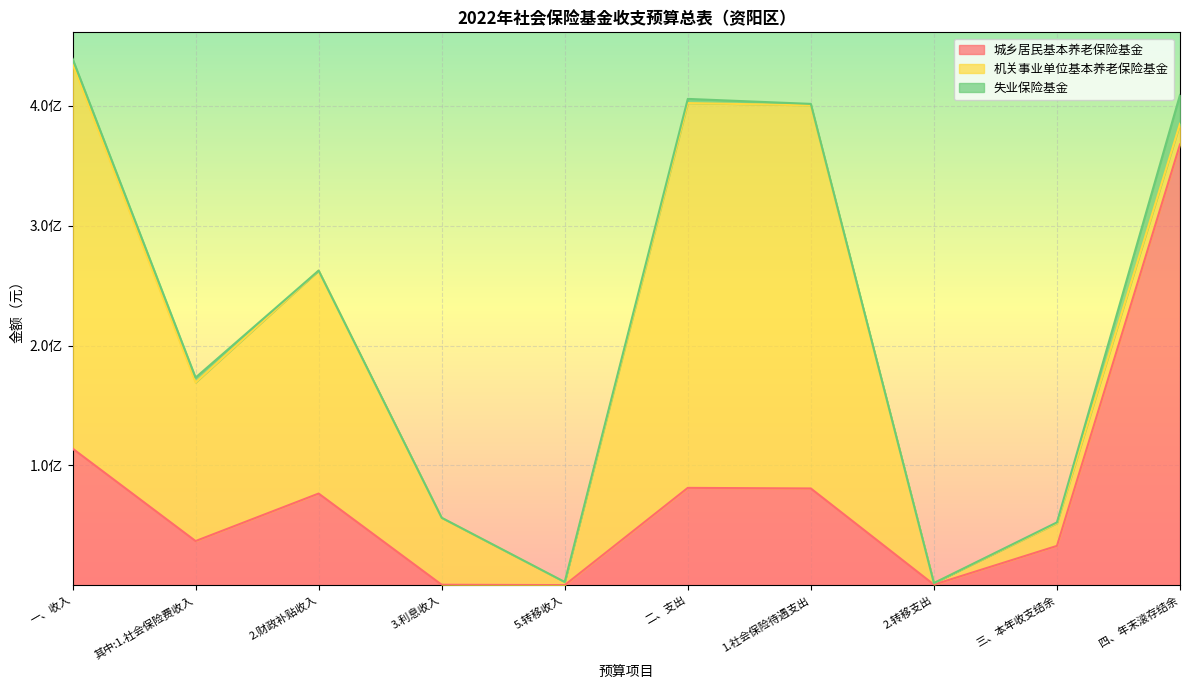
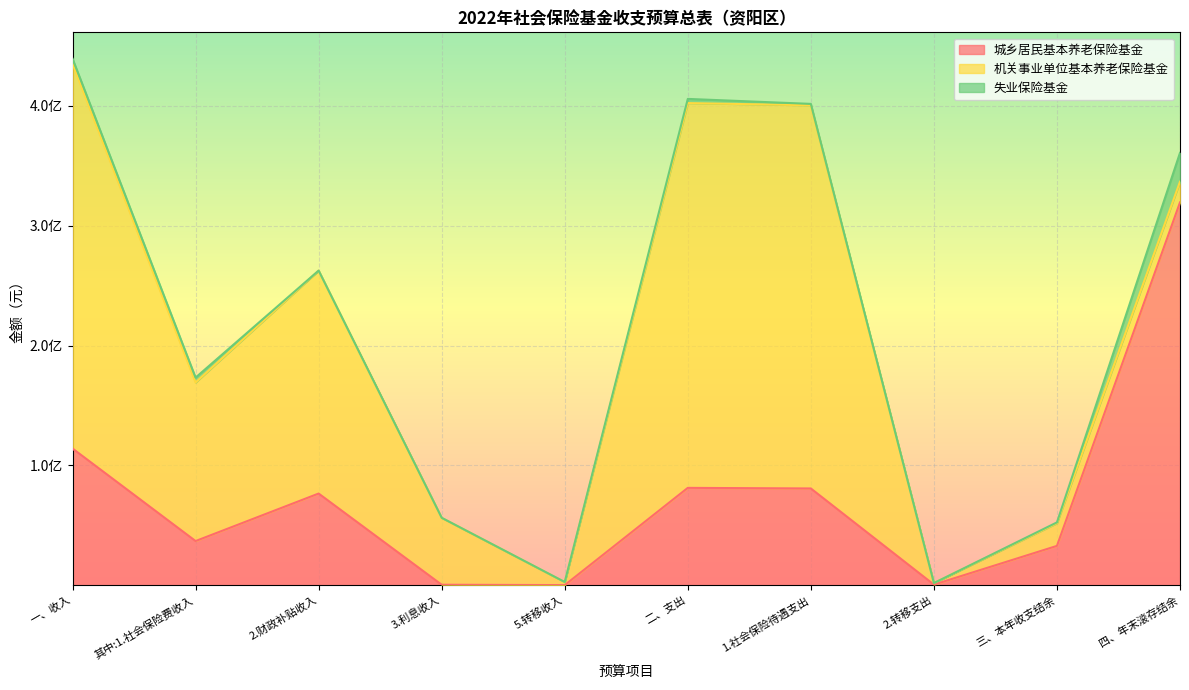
  {
    "城乡居民基本养老保险基金": {
      "一、收入": "1.14亿",
      "其中:1.社会保险费收入": "0.37亿",
      "2.财政补贴收入": "0.77亿",
      "3.利息收入": "0.00亿",
      "5.转移收入": "0.00亿",
      "二、支出": "0.81亿",
      "1.社会保险待遇支出": "0.81亿",
      "三、本年收支结余": "0.33亿",
-     "四、年末滚存结余": "3.68亿"
+     "四、年末滚存结余": "3.20亿"
    },
    "机关事业单位基本养老保险基金": {
      "一、收入": "3.21亿",
      "其中:1.社会保险费收入": "1.32亿",
      "二、支出": "3.21亿",
      "四、年末滚存结余": "0.17亿"
    },
    "失业保险基金": {
      "一、收入": "0.04亿",
      "其中:1.社会保险费收入": "0.04亿",
      "二、支出": "0.04亿",
      "四、年末滚存结余": "0.24亿"
    }
  }
